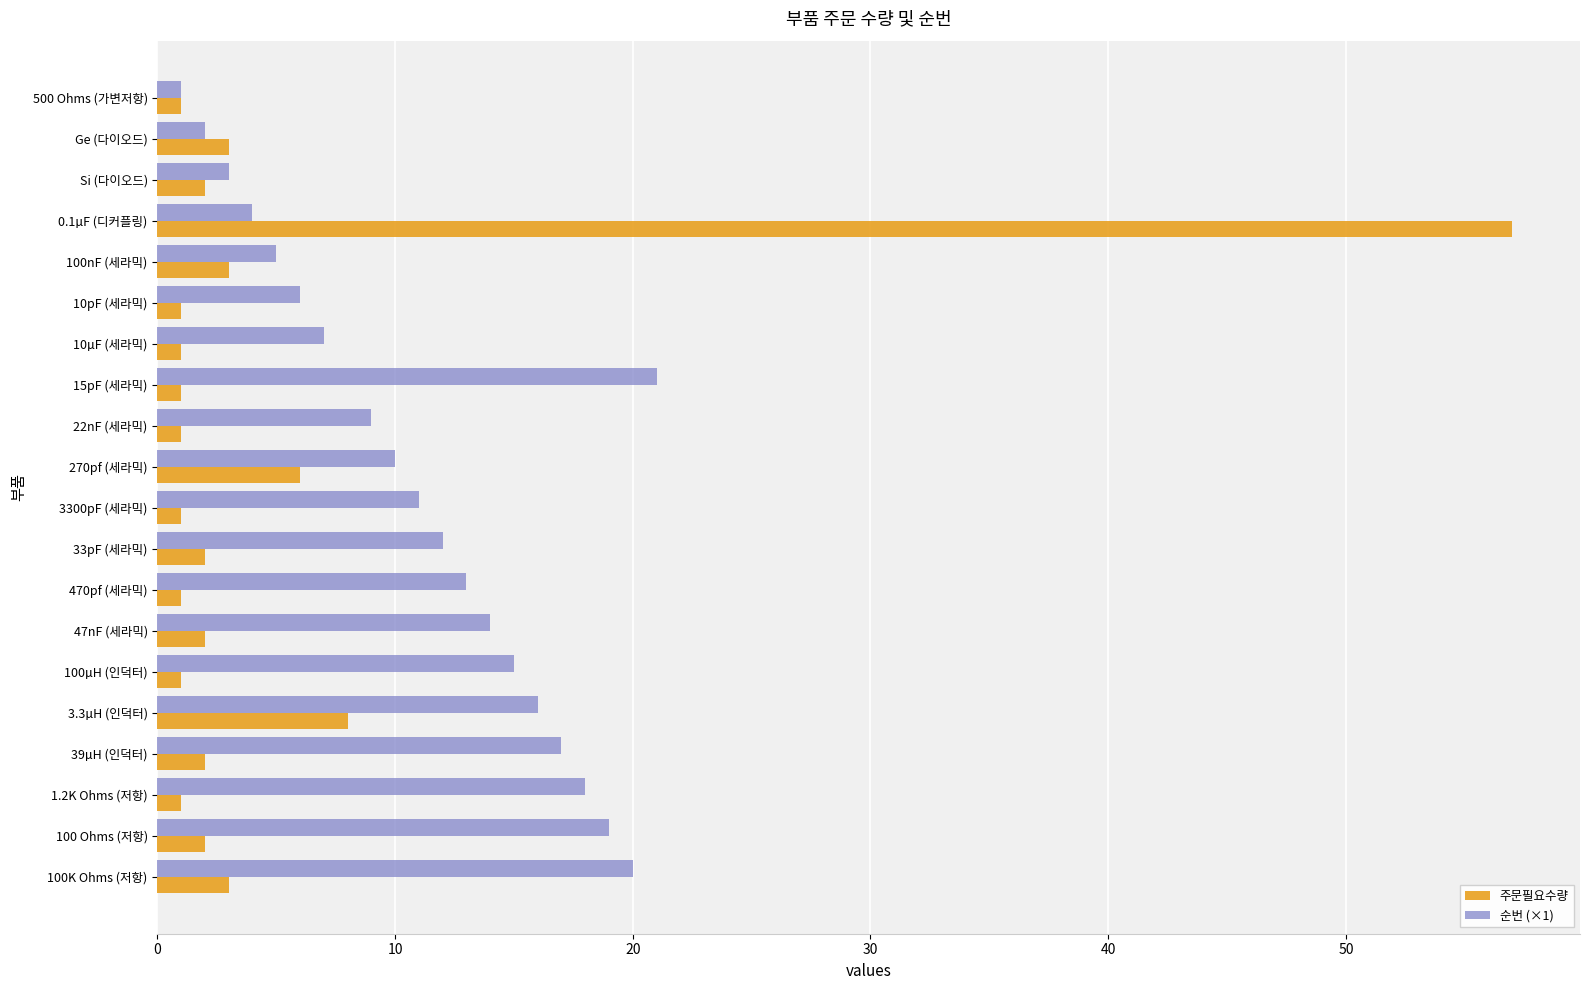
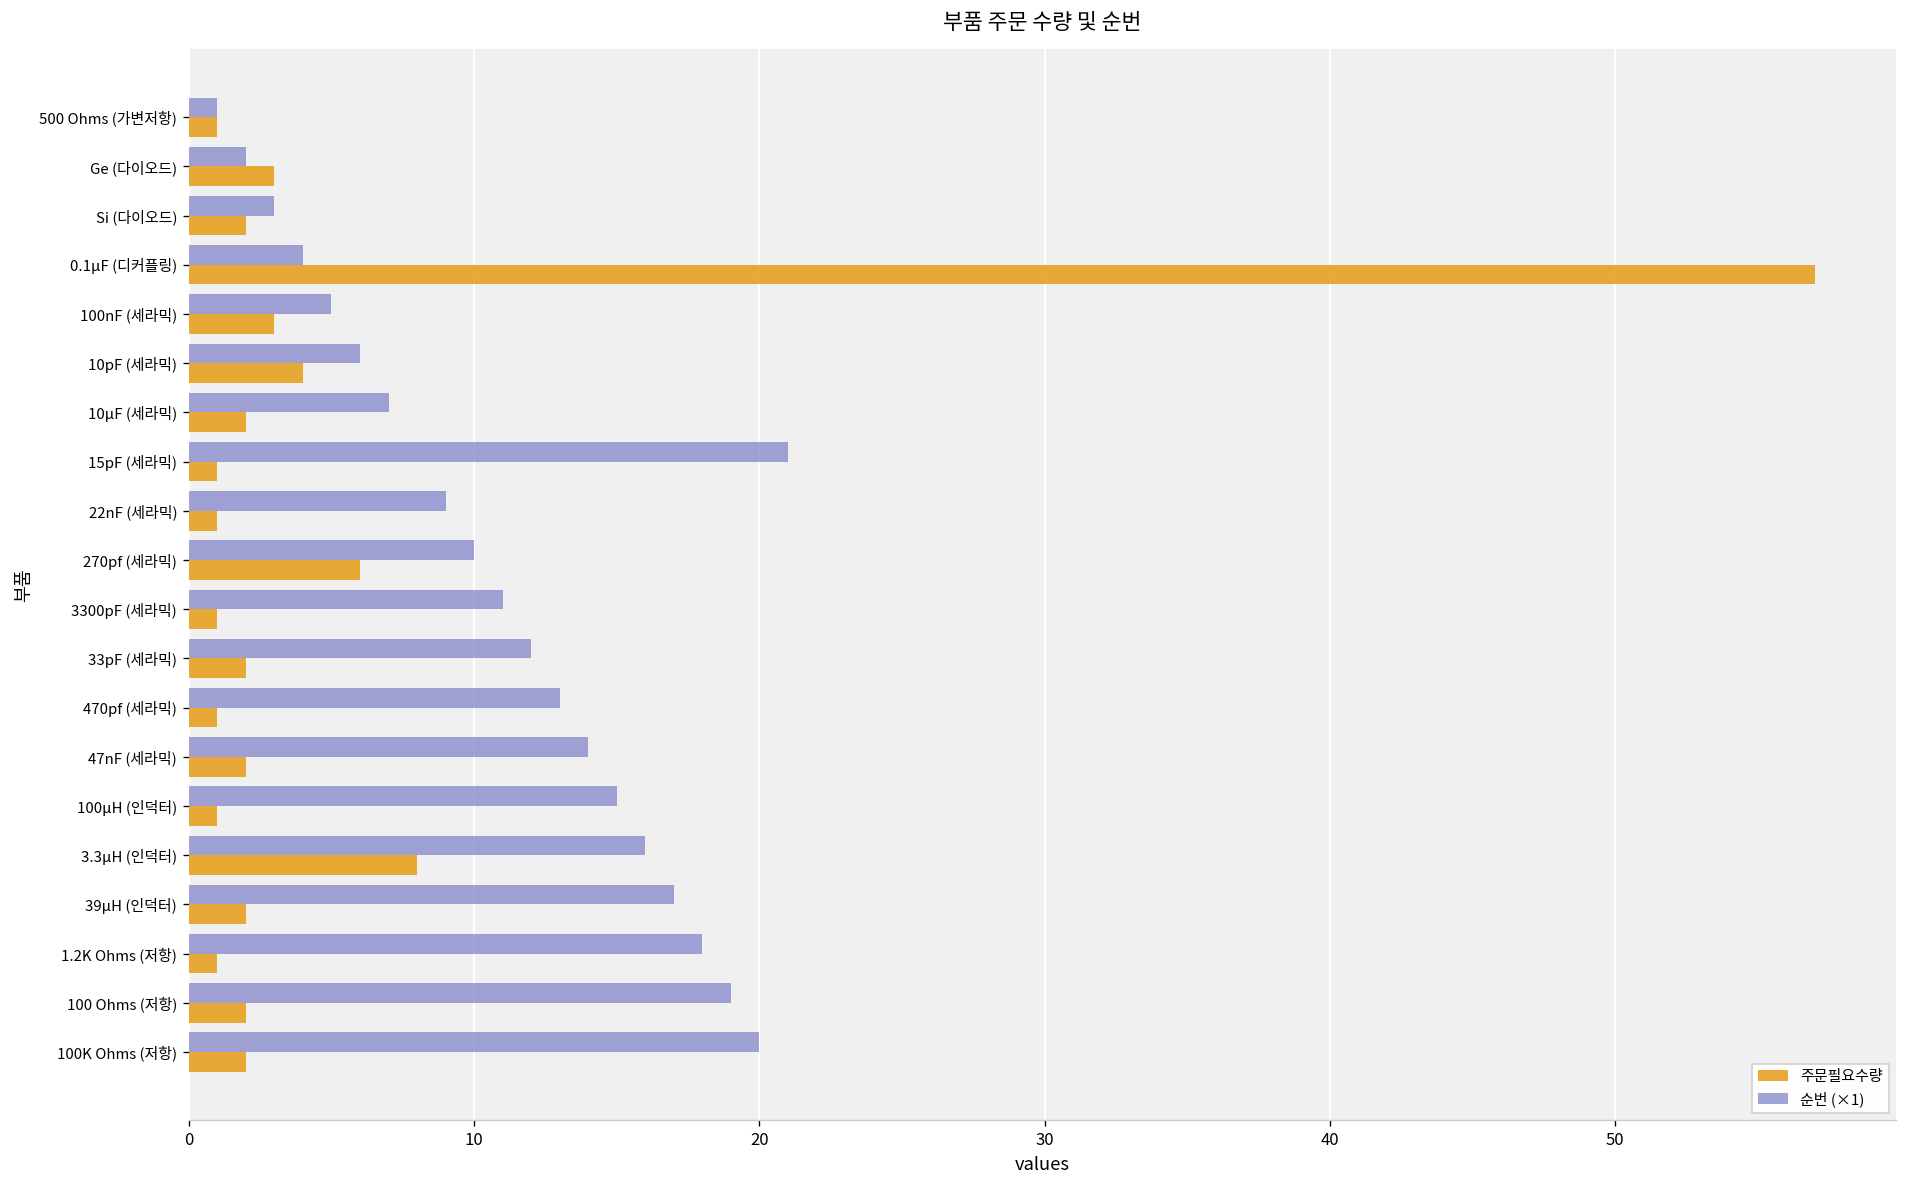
  {
    "주문필요수량": {
      "500 Ohms (가변저항)": 1,
      "Ge (다이오드)": 3,
      "Si (다이오드)": 2,
      "0.1µF (디커플링)": 57,
      "100nF (세라믹)": 3,
-     "10pF (세라믹)": 1,
-     "10µF (세라믹)": 1,
+     "10pF (세라믹)": 4,
+     "10µF (세라믹)": 2,
      "15pF (세라믹)": 1,
      "22nF (세라믹)": 1,
      "270pf (세라믹)": 6,
      "3300pF (세라믹)": 1,
      "33pF (세라믹)": 2,
      "470pf (세라믹)": 1,
      "47nF (세라믹)": 2,
      "100µH (인덕터)": 1,
      "3.3µH (인덕터)": 8,
      "39µH (인덕터)": 2,
      "1.2K Ohms (저항)": 1,
      "100 Ohms (저항)": 2,
-     "100K Ohms (저항)": 3
+     "100K Ohms (저항)": 2
    },
    "순번 (×1)": {
      "500 Ohms (가변저항)": 1,
      "Ge (다이오드)": 2,
      "Si (다이오드)": 3,
      "0.1µF (디커플링)": 4,
      "100nF (세라믹)": 5,
      "10pF (세라믹)": 6,
      "10µF (세라믹)": 7,
      "15pF (세라믹)": 21,
      "22nF (세라믹)": 9,
      "270pf (세라믹)": 10,
      "3300pF (세라믹)": 11,
      "33pF (세라믹)": 12,
      "470pf (세라믹)": 13,
      "47nF (세라믹)": 14,
      "100µH (인덕터)": 15,
      "3.3µH (인덕터)": 16,
      "39µH (인덕터)": 17,
      "1.2K Ohms (저항)": 18,
      "100 Ohms (저항)": 19,
      "100K Ohms (저항)": 20
    }
  }
